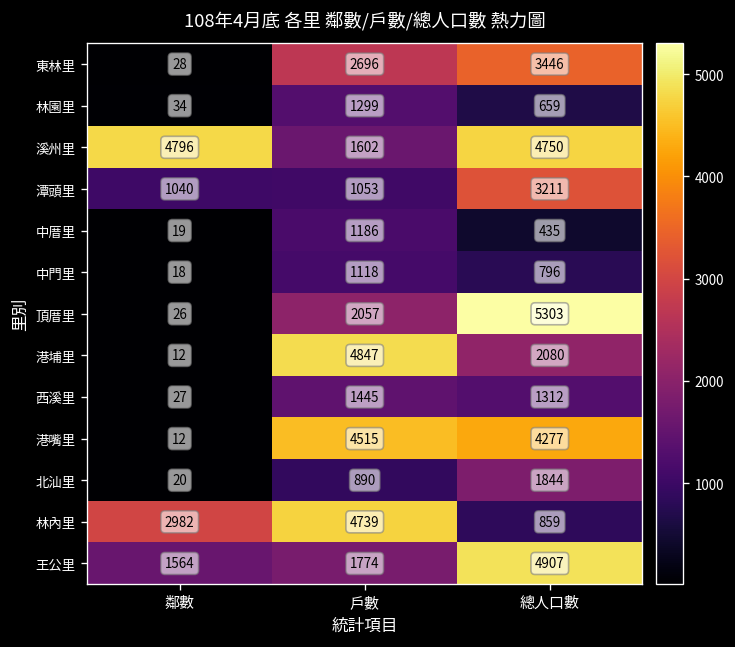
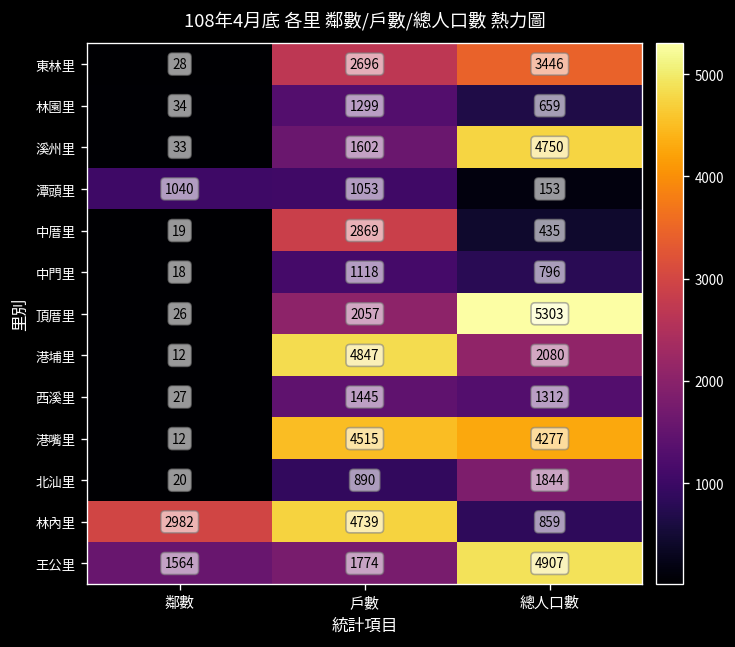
  {
    "溪州里": {
-     "鄰數": 4796
+     "鄰數": 33
    },
    "潭頭里": {
-     "總人口數": 3211
+     "總人口數": 153
    },
    "中厝里": {
-     "戶數": 1186
+     "戶數": 2869
    }
  }
